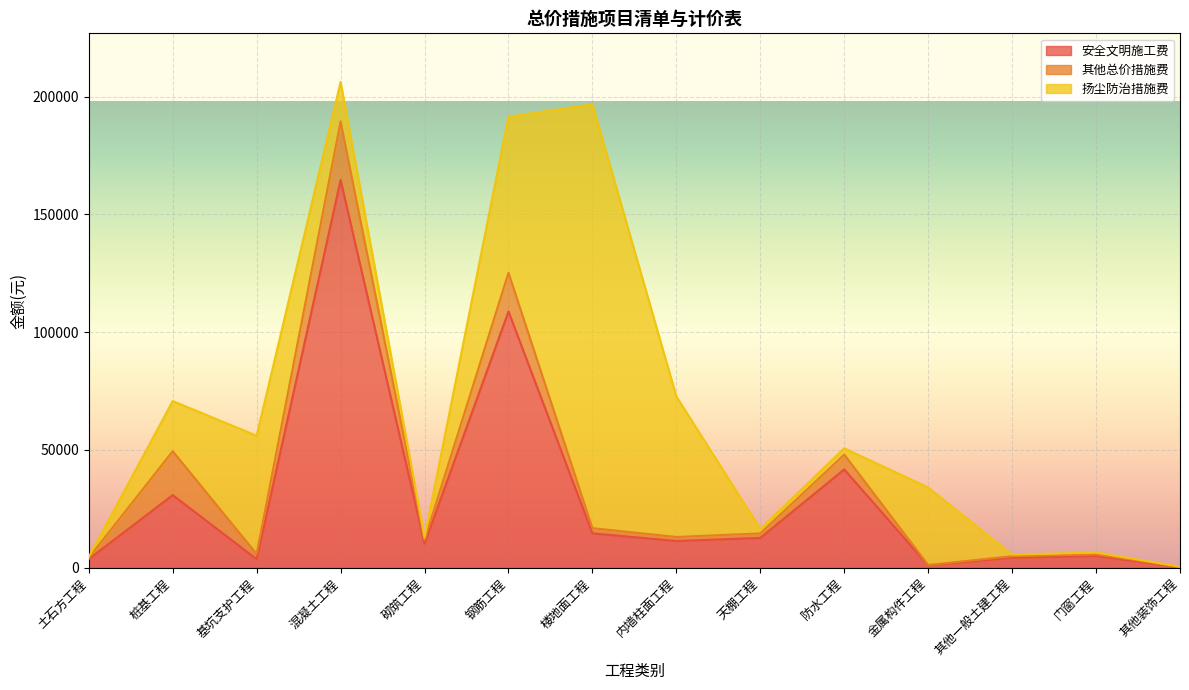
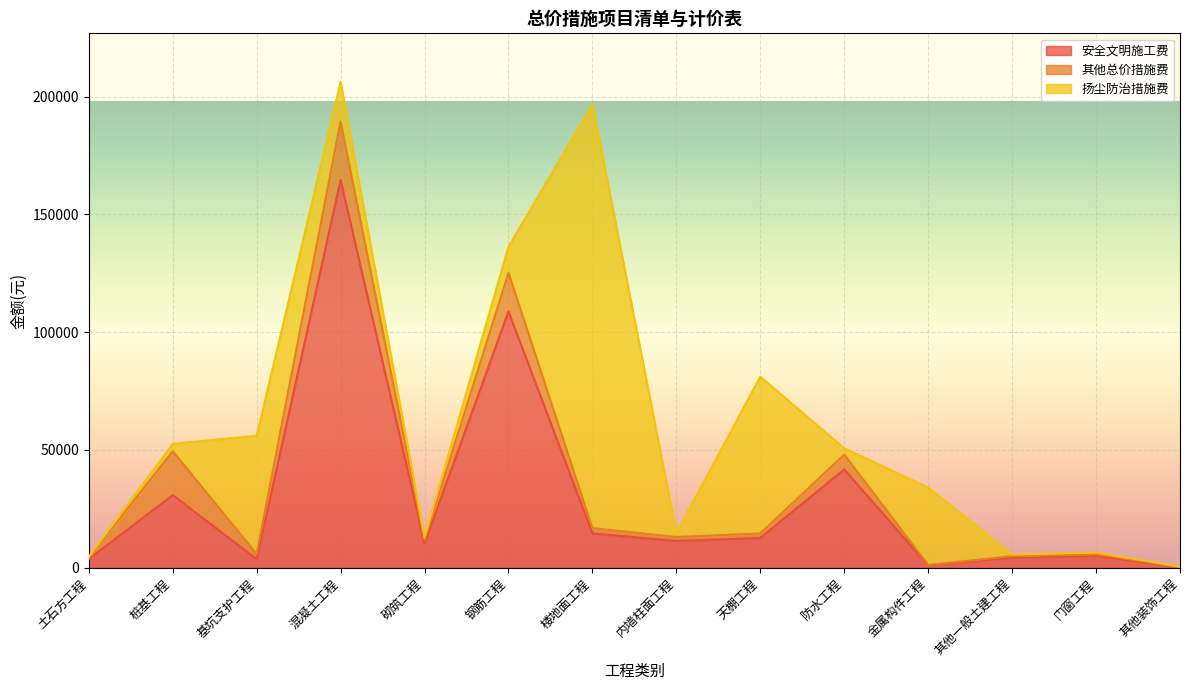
  {
    "扬尘防治措施费": {
-     "桩基工程": 21000,
+     "桩基工程": 3000,
      "基坑支护工程": 50000,
      "混凝土工程": 17000,
-     "钢筋工程": 66000,
+     "钢筋工程": 11000,
      "楼地面工程": 180000,
-     "内墙柱面工程": 60000,
-     "天棚工程": 2000,
+     "内墙柱面工程": 2000,
+     "天棚工程": 67000,
      "防水工程": 3000,
      "金属构件工程": 33000
    }
  }
